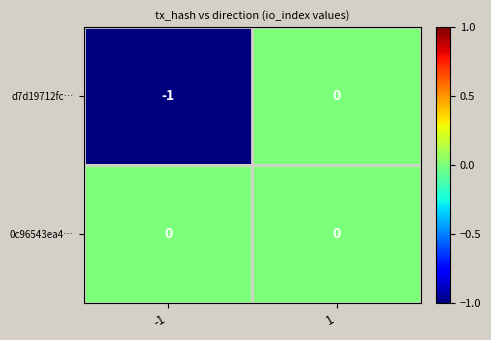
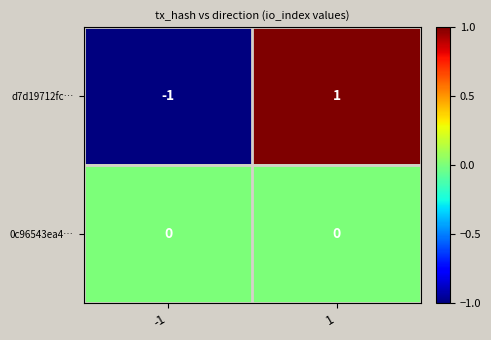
  {
    "d7d19712fc…": {
      "-1": -1,
-     "1": 0
+     "1": 1
    },
    "0c96543ea4…": {
      "-1": 0,
      "1": 0
    }
  }
